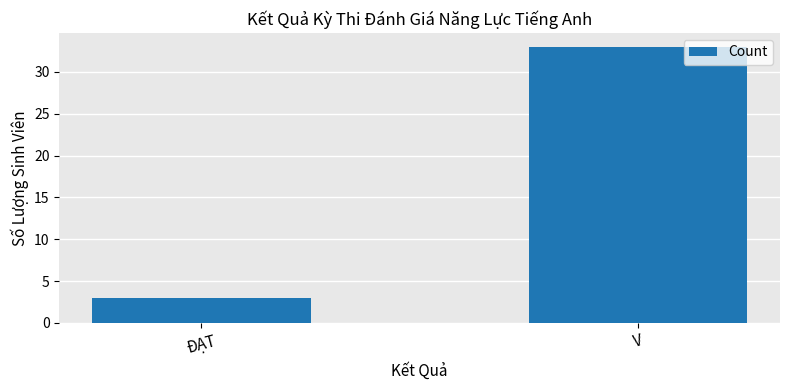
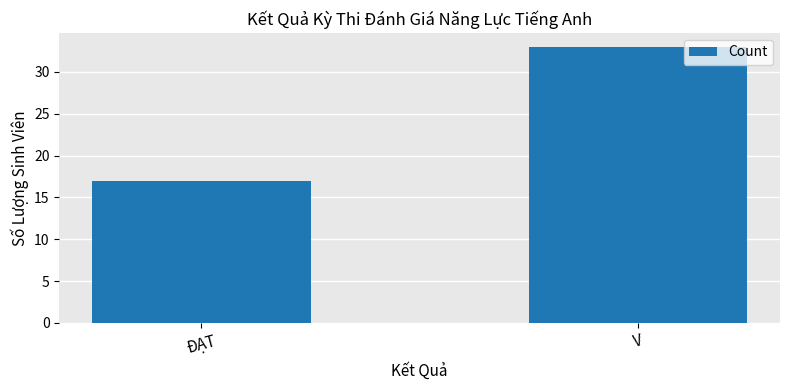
  {
-   "ĐẠT": 3,
+   "ĐẠT": 17,
    "V": 33
  }
